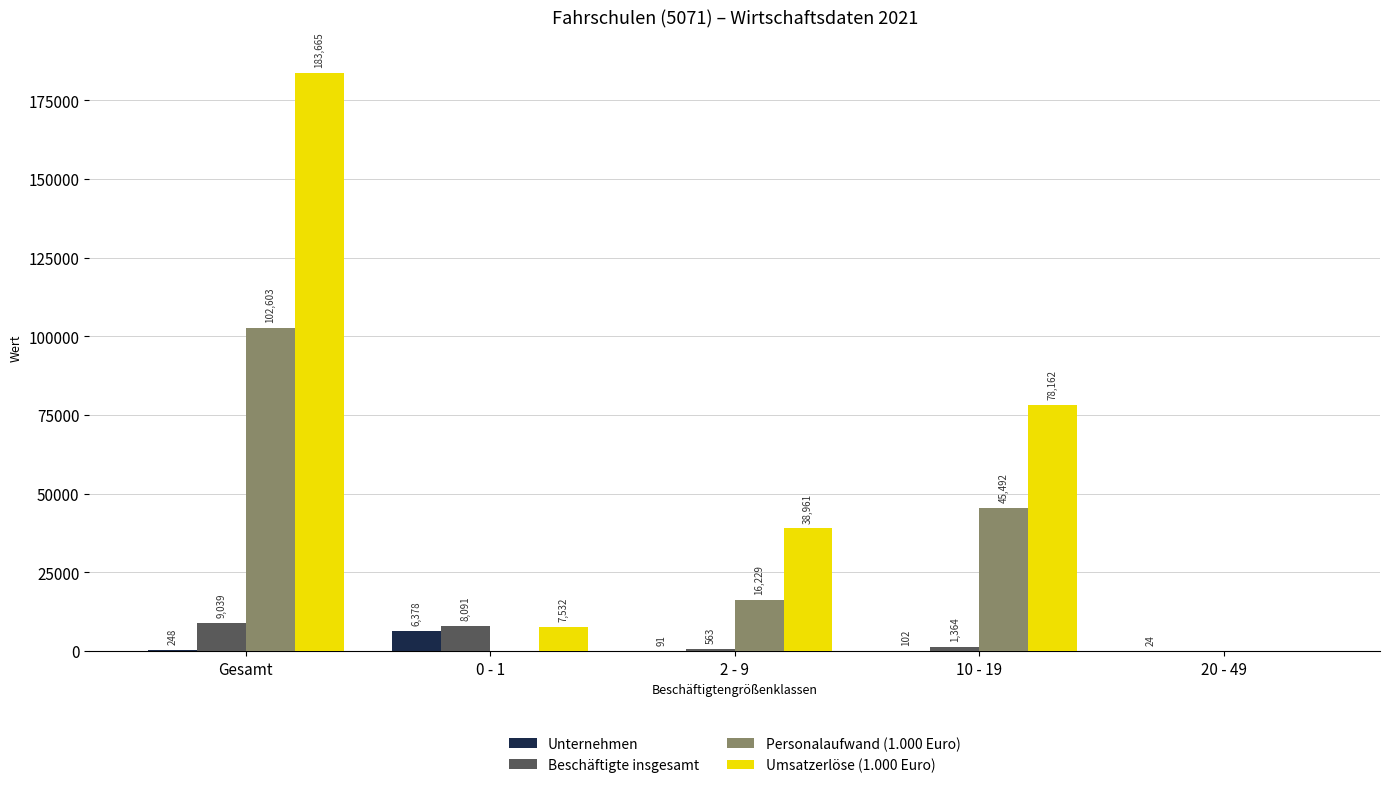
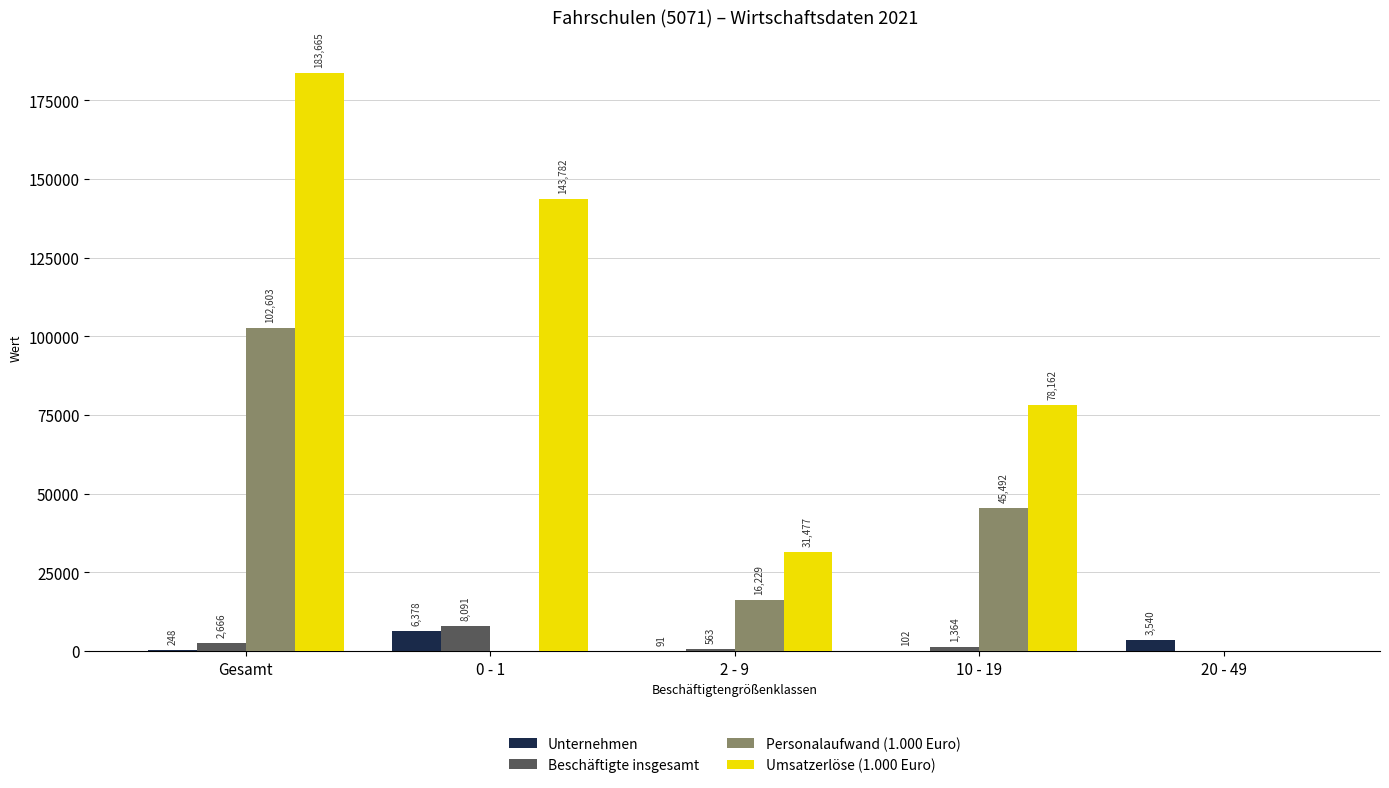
  {
    "Unternehmen": {
      "Gesamt": "248",
      "0 - 1": "6,378",
      "2 - 9": "91",
      "10 - 19": "102",
-     "20 - 49": "24"
+     "20 - 49": "3,540"
    },
    "Beschäftigte insgesamt": {
-     "Gesamt": "9,039",
+     "Gesamt": "2,666",
      "0 - 1": "8,091",
      "2 - 9": "563",
      "10 - 19": "1,364"
    },
    "Personalaufwand (1.000 Euro)": {
      "Gesamt": "102,603",
      "2 - 9": "16,229",
      "10 - 19": "45,492"
    },
    "Umsatzerlöse (1.000 Euro)": {
      "Gesamt": "183,665",
-     "0 - 1": "7,532",
-     "2 - 9": "38,961",
+     "0 - 1": "143,782",
+     "2 - 9": "31,477",
      "10 - 19": "78,162"
    }
  }
